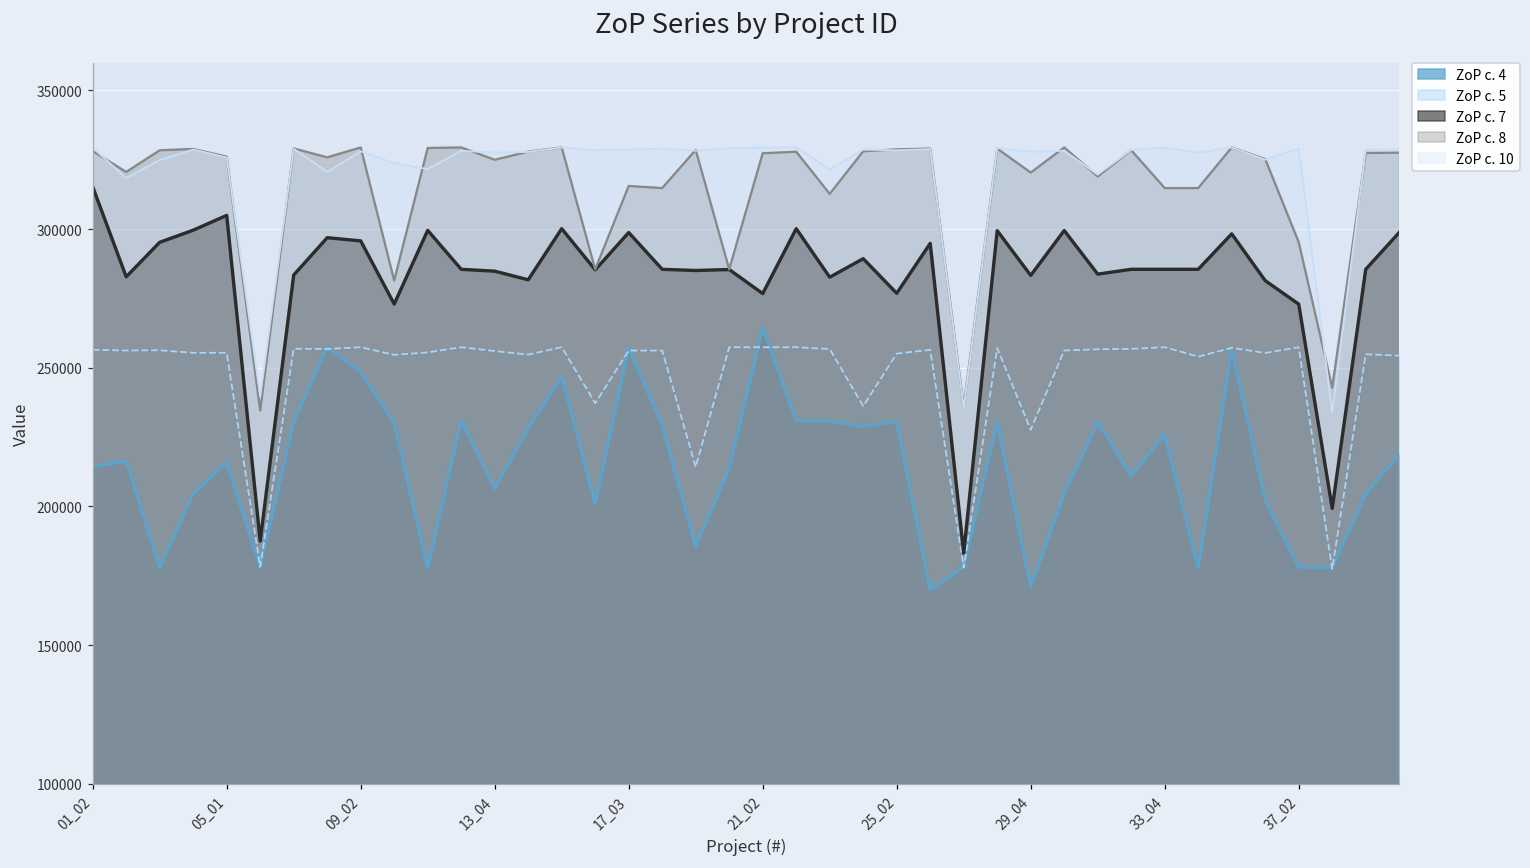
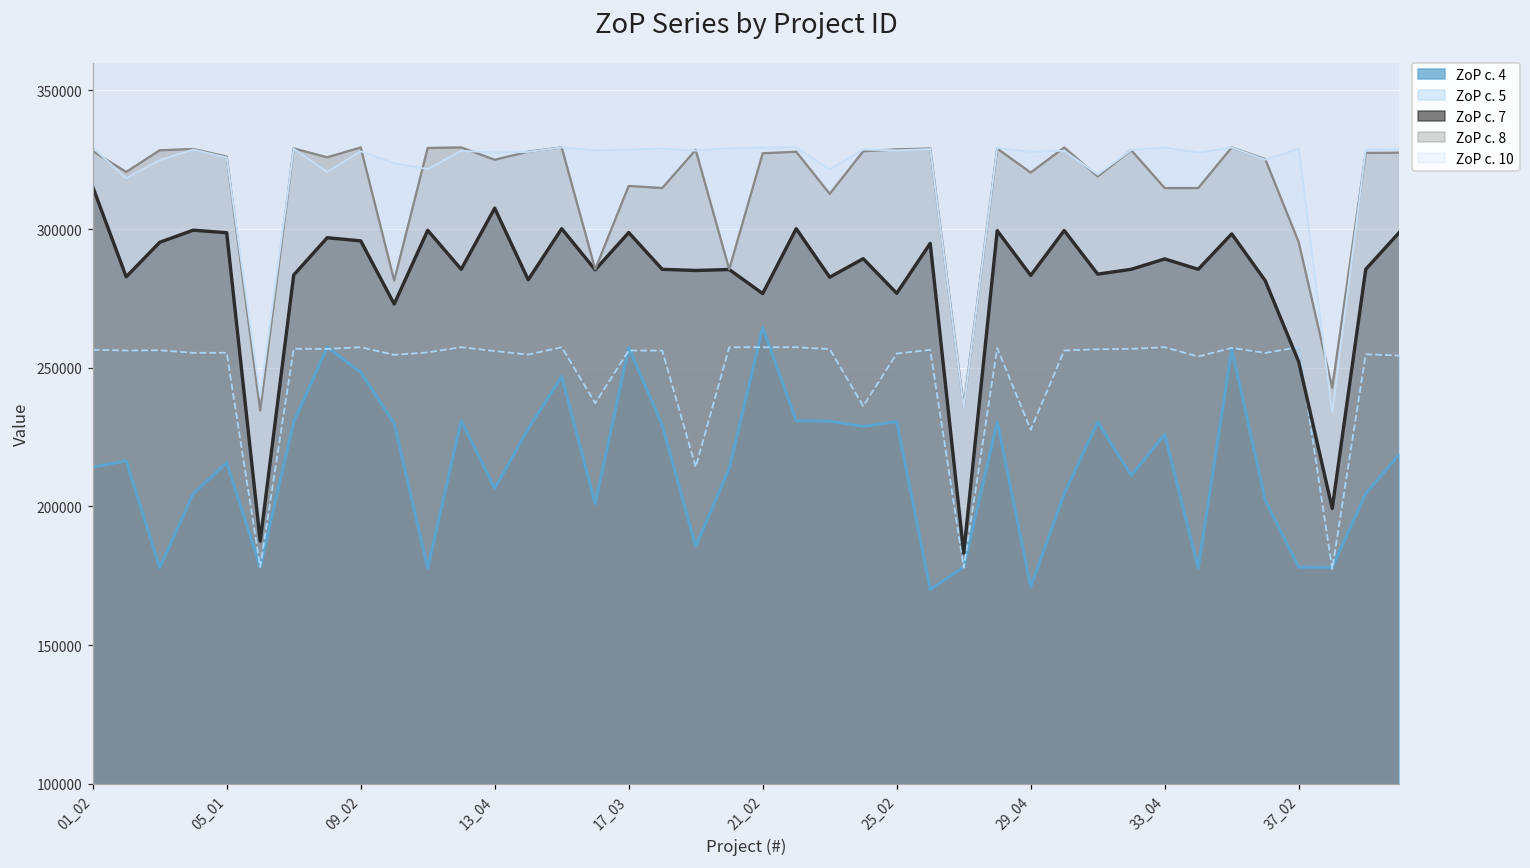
  {
    "ZoP c. 4": {
      "01_02": 214000,
      "05_01": 216000,
      "09_02": 248000,
      "13_04": 206000,
      "17_03": 257000,
      "21_02": 264000,
      "25_02": 231000,
      "29_04": 171000,
      "33_04": 226000,
      "37_02": 178000
    },
    "ZoP c. 7": {
      "01_02": 315000,
-     "05_01": 305000,
+     "05_01": 299000,
      "09_02": 296000,
-     "13_04": 285000,
+     "13_04": 308000,
      "17_03": 299000,
      "21_02": 277000,
      "25_02": 277000,
      "29_04": 283000,
-     "33_04": 285000,
-     "37_02": 273000
+     "33_04": 289000,
+     "37_02": 252000
    },
    "ZoP c. 8": {
      "01_02": 328000,
      "09_02": 329000,
      "13_04": 325000,
      "17_03": 316000,
      "21_02": 327000,
      "29_04": 320000,
      "33_04": 315000,
      "37_02": 295000
    }
  }
